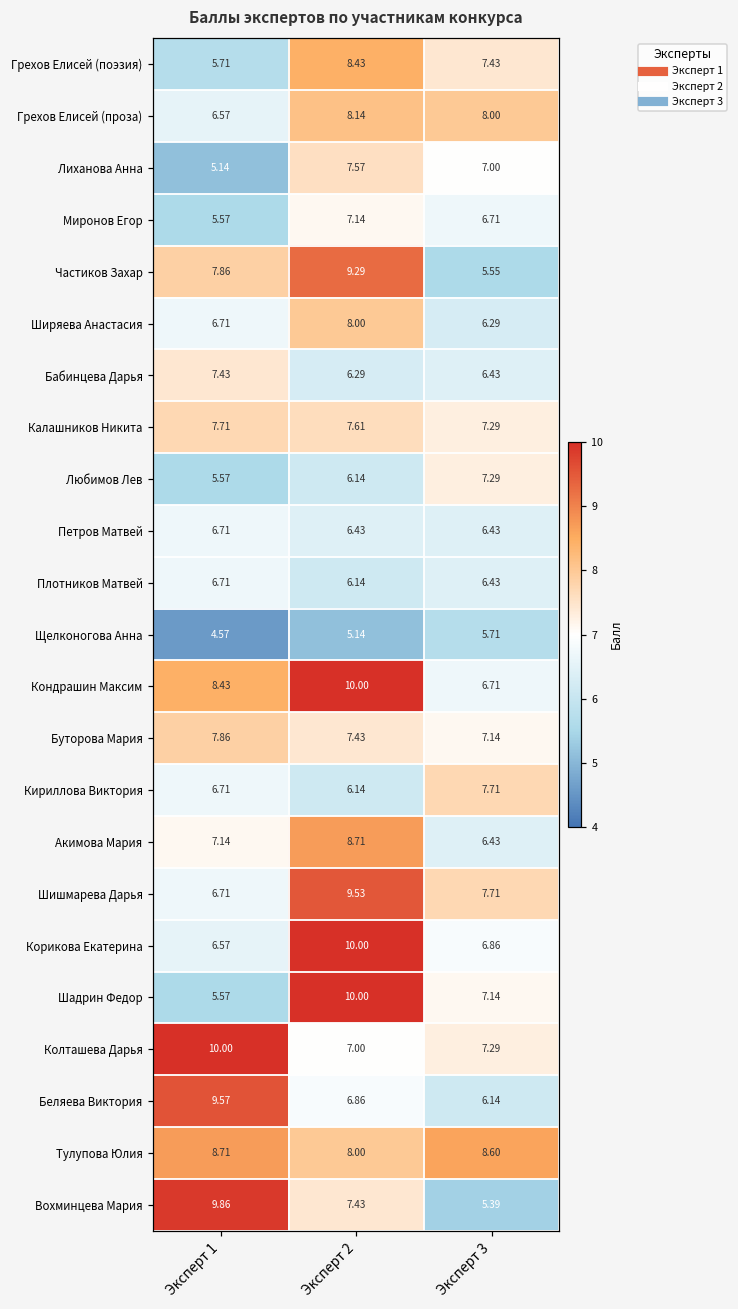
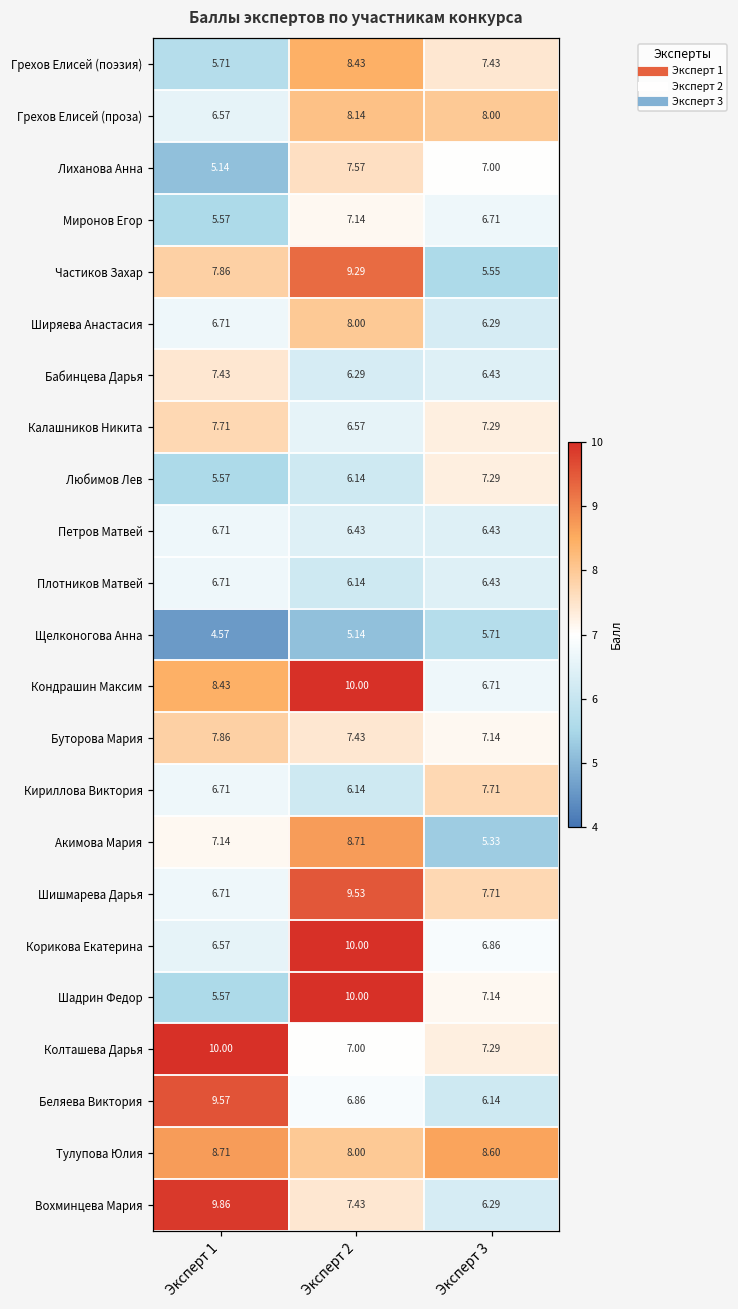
  {
    "Грехов Елисей (поэзия)": {
      "Эксперт 1": 5.71,
      "Эксперт 2": 8.43,
      "Эксперт 3": 7.43
    },
    "Грехов Елисей (проза)": {
      "Эксперт 1": 6.57,
      "Эксперт 2": 8.14,
      "Эксперт 3": 8.00
    },
    "Лиханова Анна": {
      "Эксперт 1": 5.14,
      "Эксперт 2": 7.57,
      "Эксперт 3": 7.00
    },
    "Миронов Егор": {
      "Эксперт 1": 5.57,
      "Эксперт 2": 7.14,
      "Эксперт 3": 6.71
    },
    "Частиков Захар": {
      "Эксперт 1": 7.86,
      "Эксперт 2": 9.29,
      "Эксперт 3": 5.55
    },
    "Ширяева Анастасия": {
      "Эксперт 1": 6.71,
      "Эксперт 2": 8.00,
      "Эксперт 3": 6.29
    },
    "Бабинцева Дарья": {
      "Эксперт 1": 7.43,
      "Эксперт 2": 6.29,
      "Эксперт 3": 6.43
    },
    "Калашников Никита": {
      "Эксперт 1": 7.71,
-     "Эксперт 2": 7.61,
+     "Эксперт 2": 6.57,
      "Эксперт 3": 7.29
    },
    "Любимов Лев": {
      "Эксперт 1": 5.57,
      "Эксперт 2": 6.14,
      "Эксперт 3": 7.29
    },
    "Петров Матвей": {
      "Эксперт 1": 6.71,
      "Эксперт 2": 6.43,
      "Эксперт 3": 6.43
    },
    "Плотников Матвей": {
      "Эксперт 1": 6.71,
      "Эксперт 2": 6.14,
      "Эксперт 3": 6.43
    },
    "Щелконогова Анна": {
      "Эксперт 1": 4.57,
      "Эксперт 2": 5.14,
      "Эксперт 3": 5.71
    },
    "Кондрашин Максим": {
      "Эксперт 1": 8.43,
      "Эксперт 2": 10.00,
      "Эксперт 3": 6.71
    },
    "Буторова Мария": {
      "Эксперт 1": 7.86,
      "Эксперт 2": 7.43,
      "Эксперт 3": 7.14
    },
    "Кириллова Виктория": {
      "Эксперт 1": 6.71,
      "Эксперт 2": 6.14,
      "Эксперт 3": 7.71
    },
    "Акимова Мария": {
      "Эксперт 1": 7.14,
      "Эксперт 2": 8.71,
-     "Эксперт 3": 6.43
+     "Эксперт 3": 5.33
    },
    "Шишмарева Дарья": {
      "Эксперт 1": 6.71,
      "Эксперт 2": 9.53,
      "Эксперт 3": 7.71
    },
    "Корикова Екатерина": {
      "Эксперт 1": 6.57,
      "Эксперт 2": 10.00,
      "Эксперт 3": 6.86
    },
    "Шадрин Федор": {
      "Эксперт 1": 5.57,
      "Эксперт 2": 10.00,
      "Эксперт 3": 7.14
    },
    "Колташева Дарья": {
      "Эксперт 1": 10.00,
      "Эксперт 2": 7.00,
      "Эксперт 3": 7.29
    },
    "Беляева Виктория": {
      "Эксперт 1": 9.57,
      "Эксперт 2": 6.86,
      "Эксперт 3": 6.14
    },
    "Тулупова Юлия": {
      "Эксперт 1": 8.71,
      "Эксперт 2": 8.00,
      "Эксперт 3": 8.60
    },
    "Вохминцева Мария": {
      "Эксперт 1": 9.86,
      "Эксперт 2": 7.43,
-     "Эксперт 3": 5.39
+     "Эксперт 3": 6.29
    }
  }
